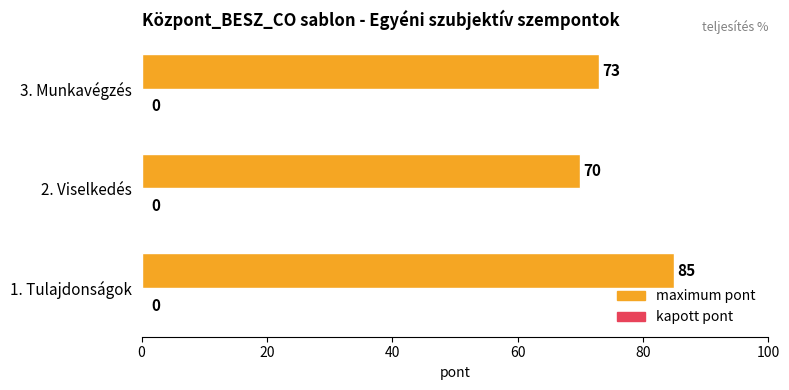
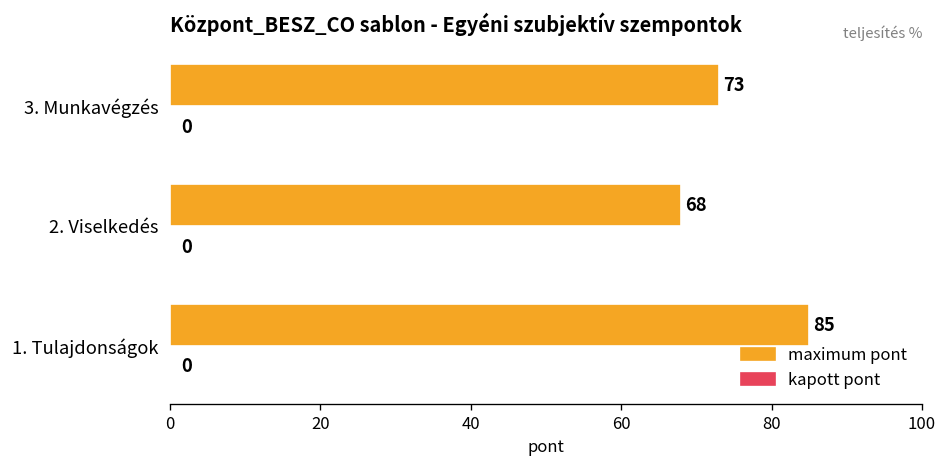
  {
    "maximum pont": {
      "3. Munkavégzés": 73,
-     "2. Viselkedés": 70,
+     "2. Viselkedés": 68,
      "1. Tulajdonságok": 85
    },
    "kapott pont": {
      "3. Munkavégzés": 0,
      "2. Viselkedés": 0,
      "1. Tulajdonságok": 0
    }
  }
